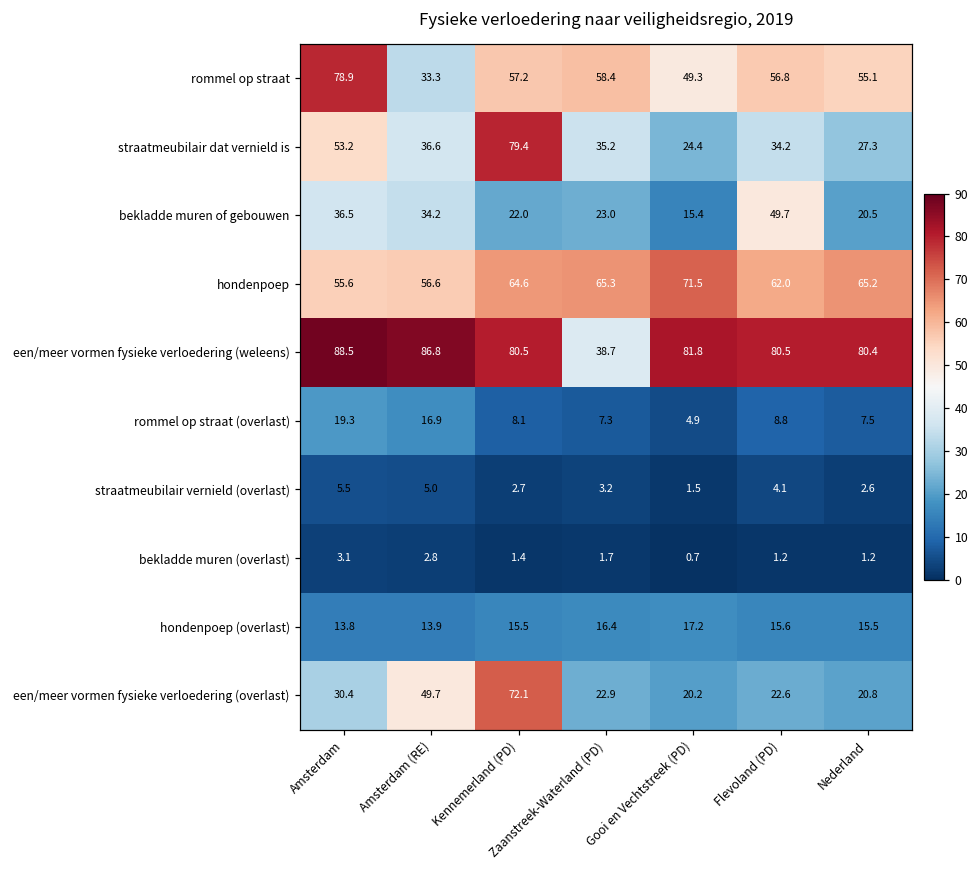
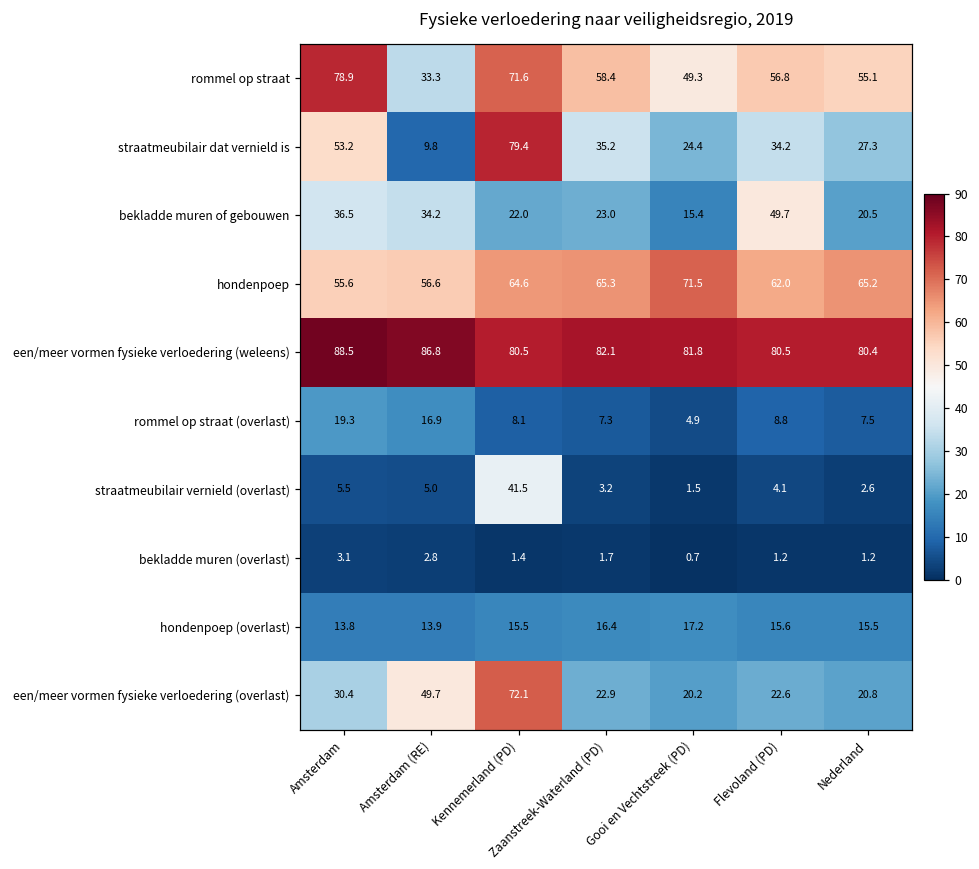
  {
    "rommel op straat": {
      "Amsterdam": 78.9,
      "Amsterdam (RE)": 33.3,
-     "Kennemerland (PD)": 57.2,
+     "Kennemerland (PD)": 71.6,
      "Zaanstreek-Waterland (PD)": 58.4,
      "Gooi en Vechtstreek (PD)": 49.3,
      "Flevoland (PD)": 56.8,
      "Nederland": 55.1
    },
    "straatmeubilair dat vernield is": {
      "Amsterdam": 53.2,
-     "Amsterdam (RE)": 36.6,
+     "Amsterdam (RE)": 9.8,
      "Kennemerland (PD)": 79.4,
      "Zaanstreek-Waterland (PD)": 35.2,
      "Gooi en Vechtstreek (PD)": 24.4,
      "Flevoland (PD)": 34.2,
      "Nederland": 27.3
    },
    "bekladde muren of gebouwen": {
      "Amsterdam": 36.5,
      "Amsterdam (RE)": 34.2,
      "Kennemerland (PD)": 22.0,
      "Zaanstreek-Waterland (PD)": 23.0,
      "Gooi en Vechtstreek (PD)": 15.4,
      "Flevoland (PD)": 49.7,
      "Nederland": 20.5
    },
    "hondenpoep": {
      "Amsterdam": 55.6,
      "Amsterdam (RE)": 56.6,
      "Kennemerland (PD)": 64.6,
      "Zaanstreek-Waterland (PD)": 65.3,
      "Gooi en Vechtstreek (PD)": 71.5,
      "Flevoland (PD)": 62.0,
      "Nederland": 65.2
    },
    "een/meer vormen fysieke verloedering (weleens)": {
      "Amsterdam": 88.5,
      "Amsterdam (RE)": 86.8,
      "Kennemerland (PD)": 80.5,
-     "Zaanstreek-Waterland (PD)": 38.7,
+     "Zaanstreek-Waterland (PD)": 82.1,
      "Gooi en Vechtstreek (PD)": 81.8,
      "Flevoland (PD)": 80.5,
      "Nederland": 80.4
    },
    "rommel op straat (overlast)": {
      "Amsterdam": 19.3,
      "Amsterdam (RE)": 16.9,
      "Kennemerland (PD)": 8.1,
      "Zaanstreek-Waterland (PD)": 7.3,
      "Gooi en Vechtstreek (PD)": 4.9,
      "Flevoland (PD)": 8.8,
      "Nederland": 7.5
    },
    "straatmeubilair vernield (overlast)": {
      "Amsterdam": 5.5,
      "Amsterdam (RE)": 5.0,
-     "Kennemerland (PD)": 2.7,
+     "Kennemerland (PD)": 41.5,
      "Zaanstreek-Waterland (PD)": 3.2,
      "Gooi en Vechtstreek (PD)": 1.5,
      "Flevoland (PD)": 4.1,
      "Nederland": 2.6
    },
    "bekladde muren (overlast)": {
      "Amsterdam": 3.1,
      "Amsterdam (RE)": 2.8,
      "Kennemerland (PD)": 1.4,
      "Zaanstreek-Waterland (PD)": 1.7,
      "Gooi en Vechtstreek (PD)": 0.7,
      "Flevoland (PD)": 1.2,
      "Nederland": 1.2
    },
    "hondenpoep (overlast)": {
      "Amsterdam": 13.8,
      "Amsterdam (RE)": 13.9,
      "Kennemerland (PD)": 15.5,
      "Zaanstreek-Waterland (PD)": 16.4,
      "Gooi en Vechtstreek (PD)": 17.2,
      "Flevoland (PD)": 15.6,
      "Nederland": 15.5
    },
    "een/meer vormen fysieke verloedering (overlast)": {
      "Amsterdam": 30.4,
      "Amsterdam (RE)": 49.7,
      "Kennemerland (PD)": 72.1,
      "Zaanstreek-Waterland (PD)": 22.9,
      "Gooi en Vechtstreek (PD)": 20.2,
      "Flevoland (PD)": 22.6,
      "Nederland": 20.8
    }
  }
